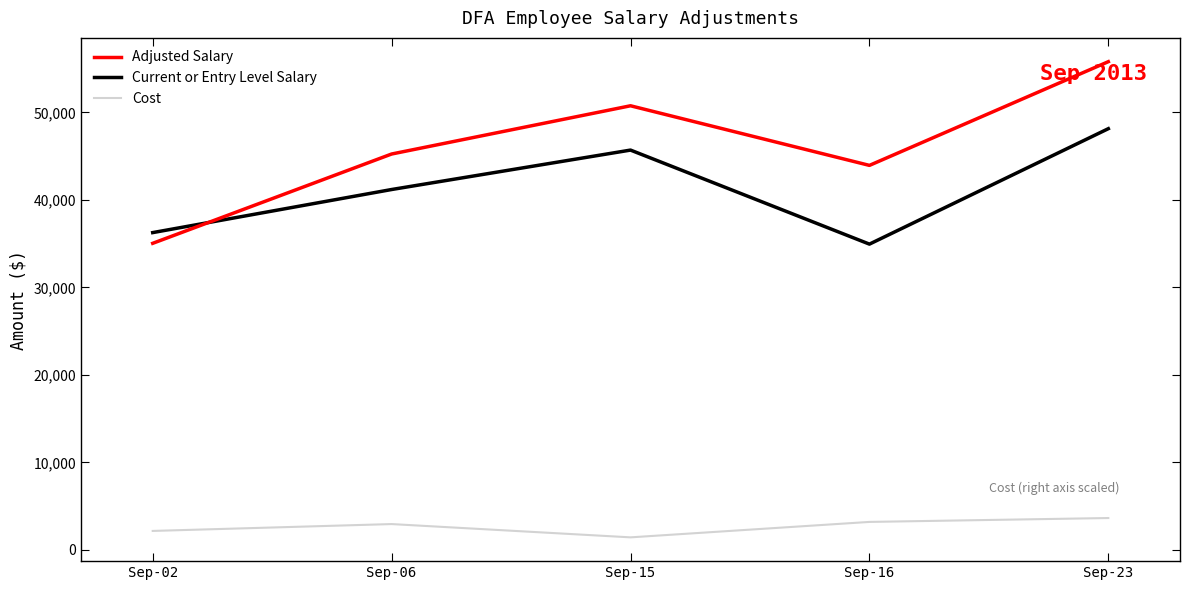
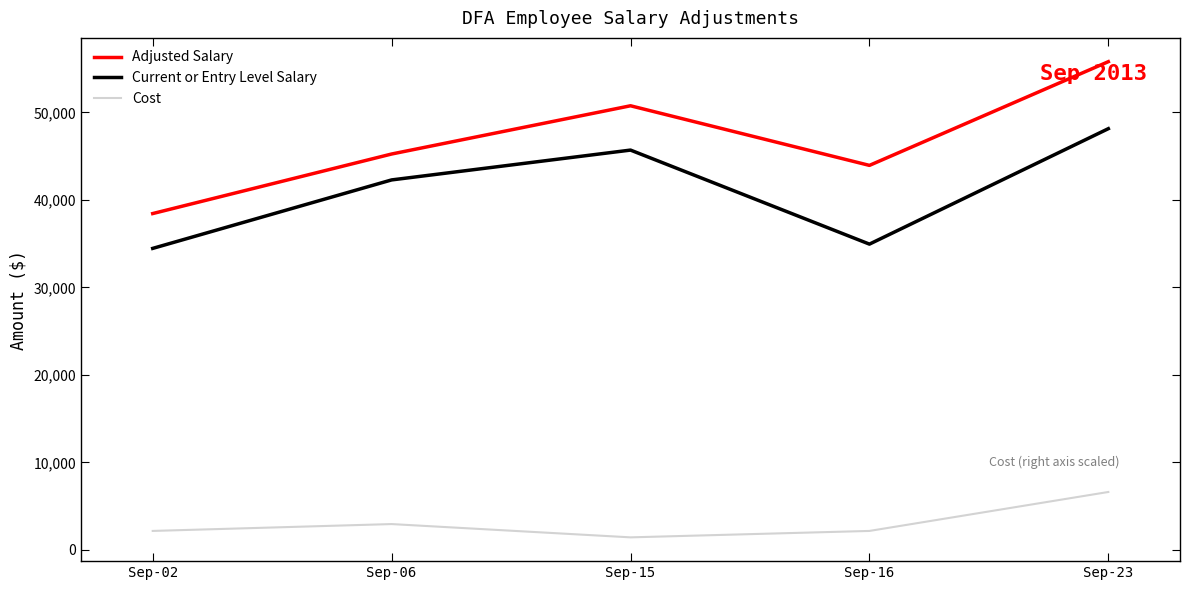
  {
    "Adjusted Salary": {
-     "Sep-02": "35,000",
+     "Sep-02": "38,000",
      "Sep-06": "45,000",
      "Sep-15": "51,000",
      "Sep-16": "44,000"
    },
    "Current or Entry Level Salary": {
-     "Sep-02": "36,000",
-     "Sep-06": "41,000",
+     "Sep-02": "34,000",
+     "Sep-06": "42,000",
      "Sep-15": "46,000",
      "Sep-16": "35,000",
      "Sep-23": "48,000"
    },
    "Cost": {
      "Sep-02": "2,000",
      "Sep-06": "3,000",
      "Sep-15": "1,000",
-     "Sep-16": "3,000",
-     "Sep-23": "4,000"
+     "Sep-16": "2,000",
+     "Sep-23": "7,000"
    }
  }
